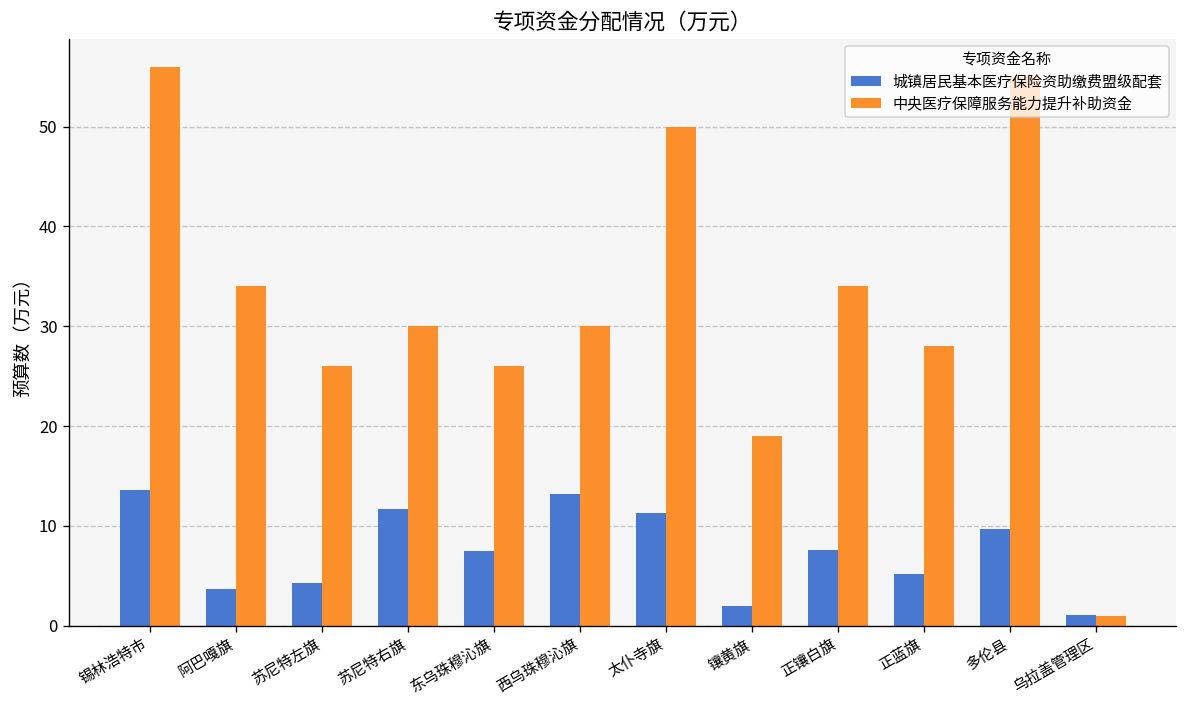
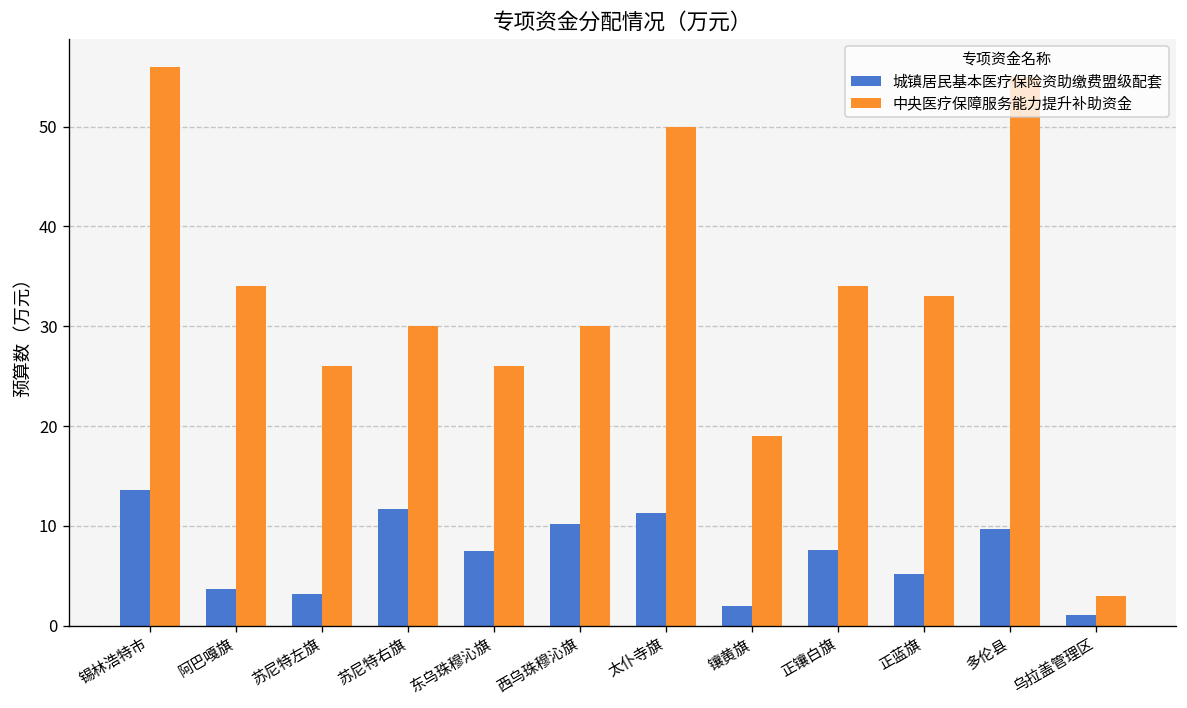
  {
    "城镇居民基本医疗保险资助缴费盟级配套": {
      "锡林浩特市": 14,
      "阿巴嘎旗": 4,
-     "苏尼特左旗": 4,
+     "苏尼特左旗": 3,
      "苏尼特右旗": 12,
      "东乌珠穆沁旗": 8,
-     "西乌珠穆沁旗": 13,
+     "西乌珠穆沁旗": 10,
      "太仆寺旗": 11,
      "镶黄旗": 2,
      "正镶白旗": 8,
      "正蓝旗": 5,
      "多伦县": 10,
      "乌拉盖管理区": 1
    },
    "中央医疗保障服务能力提升补助资金": {
      "锡林浩特市": 56,
      "阿巴嘎旗": 34,
      "苏尼特左旗": 26,
      "苏尼特右旗": 30,
      "东乌珠穆沁旗": 26,
      "西乌珠穆沁旗": 30,
      "太仆寺旗": 50,
      "镶黄旗": 19,
      "正镶白旗": 34,
-     "正蓝旗": 28,
-     "乌拉盖管理区": 1
+     "正蓝旗": 33,
+     "乌拉盖管理区": 3
    }
  }
